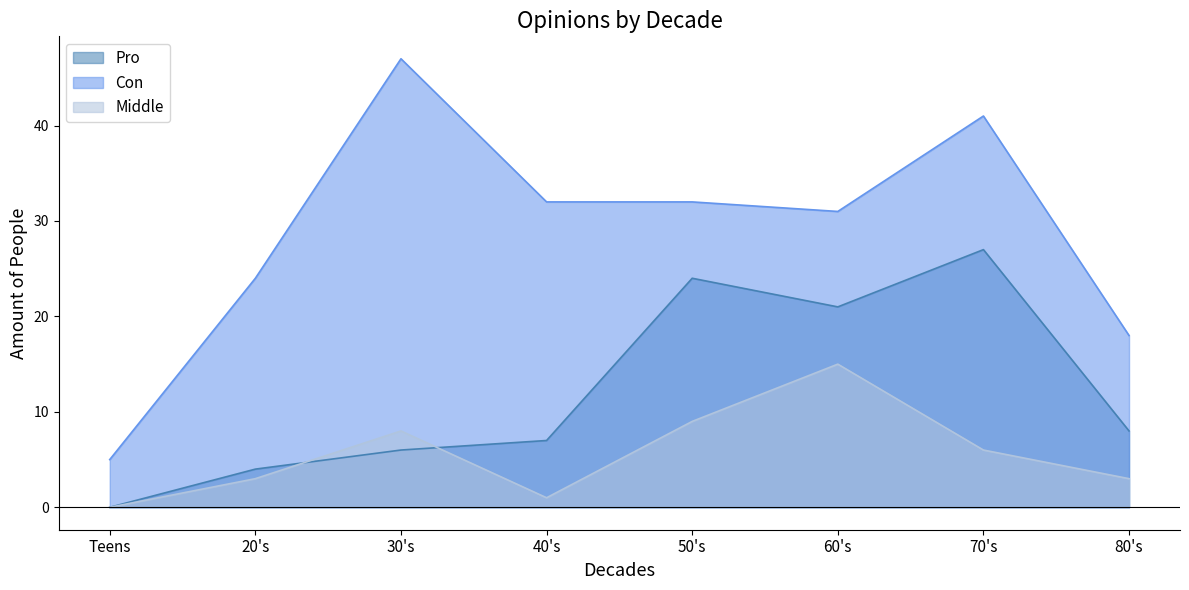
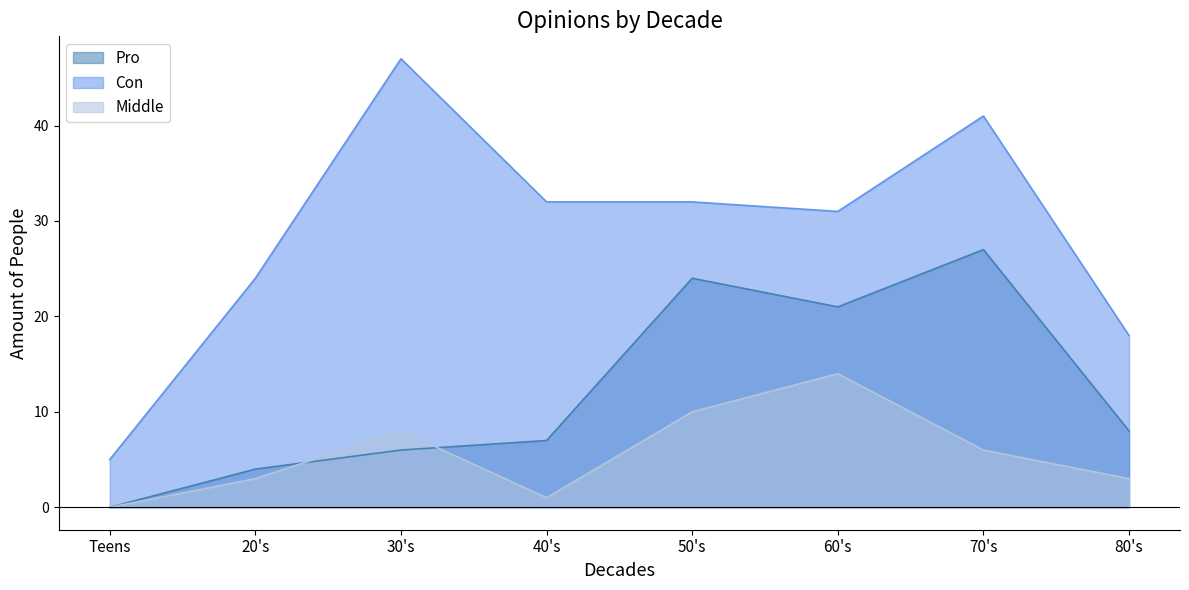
  {
    "Middle": {
      "20's": 3,
      "30's": 8,
      "40's": 1,
-     "50's": 9,
-     "60's": 15,
+     "50's": 10,
+     "60's": 14,
      "70's": 6,
      "80's": 3
    }
  }
